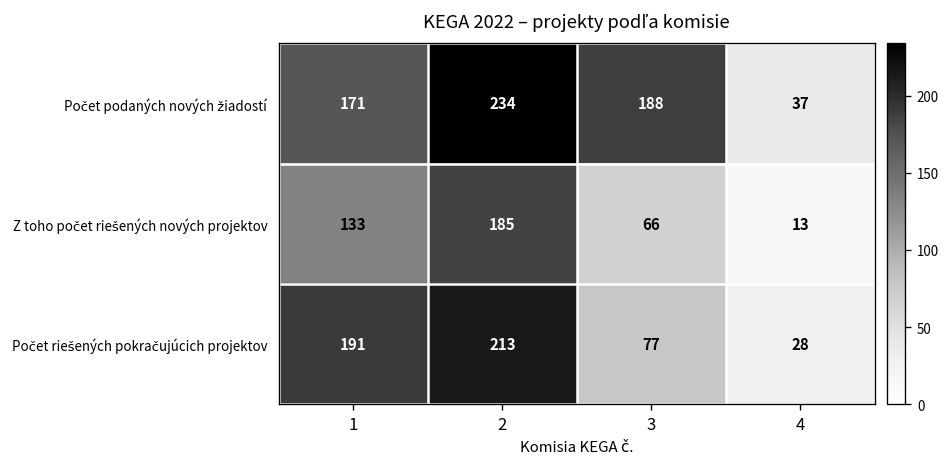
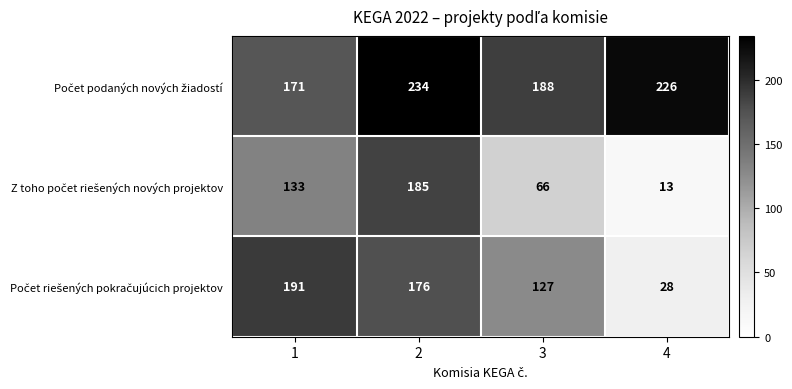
  {
    "Počet podaných nových žiadostí": {
      "1": 171,
      "2": 234,
      "3": 188,
-     "4": 37
+     "4": 226
    },
    "Z toho počet riešených nových projektov": {
      "1": 133,
      "2": 185,
      "3": 66,
      "4": 13
    },
    "Počet riešených pokračujúcich projektov": {
      "1": 191,
-     "2": 213,
-     "3": 77,
+     "2": 176,
+     "3": 127,
      "4": 28
    }
  }
